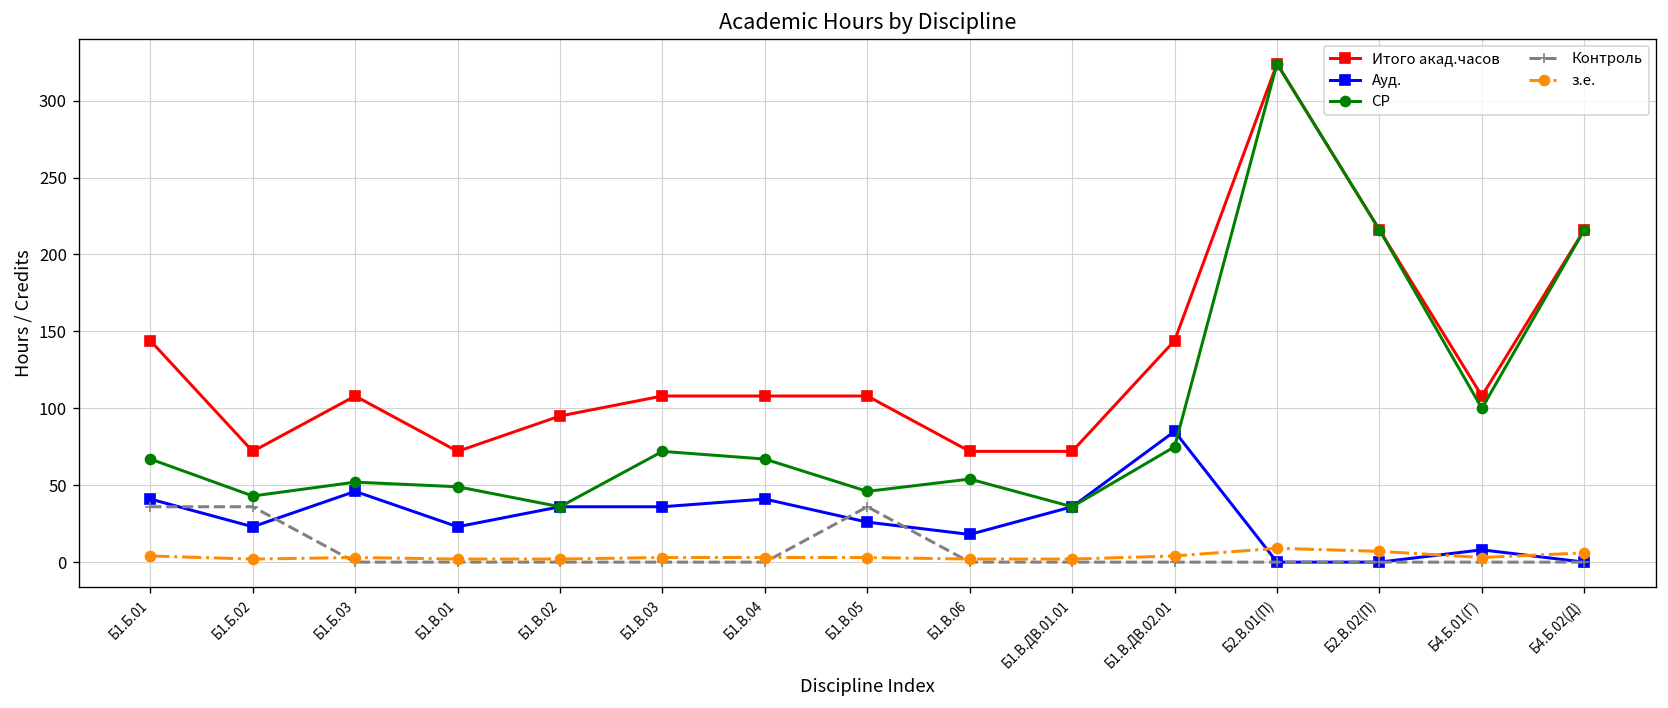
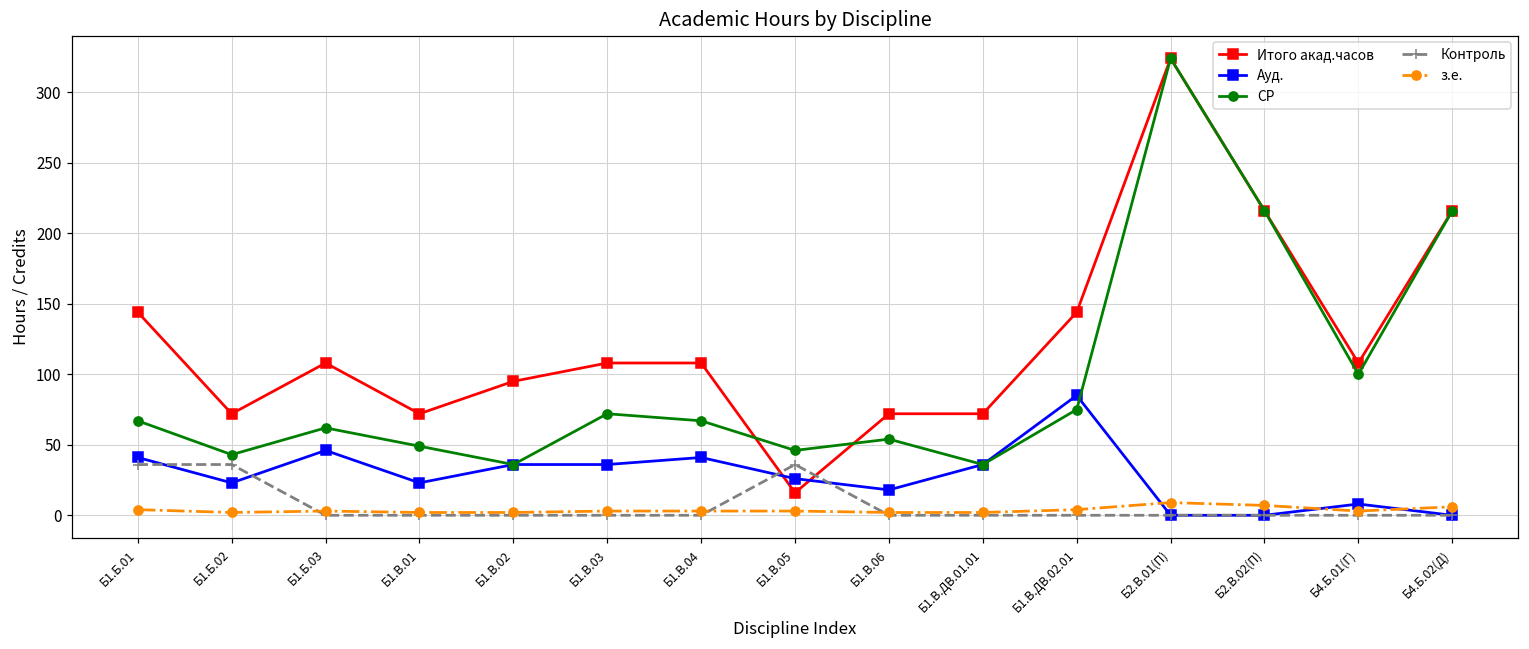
  {
    "Итого акад.часов": {
      "Б1.Б.01": 144,
      "Б1.Б.02": 72,
      "Б1.Б.03": 108,
      "Б1.В.01": 72,
      "Б1.В.02": 95,
      "Б1.В.03": 108,
      "Б1.В.04": 108,
-     "Б1.В.05": 108,
+     "Б1.В.05": 16,
      "Б1.В.06": 72,
      "Б1.В.ДВ.01.01": 72,
      "Б1.В.ДВ.02.01": 144,
      "Б4.Б.01(Г)": 108
    },
    "Ауд.": {
      "Б1.Б.01": 41,
      "Б1.Б.02": 23,
      "Б1.Б.03": 46,
      "Б1.В.01": 23,
      "Б1.В.03": 36,
      "Б1.В.04": 41,
      "Б1.В.05": 26,
      "Б1.В.06": 18,
      "Б1.В.ДВ.02.01": 85,
      "Б4.Б.01(Г)": 8
    },
    "СР": {
      "Б1.Б.01": 67,
      "Б1.Б.02": 43,
-     "Б1.Б.03": 52,
+     "Б1.Б.03": 62,
      "Б1.В.01": 49,
      "Б1.В.03": 72,
      "Б1.В.04": 67,
      "Б1.В.05": 46,
      "Б1.В.06": 54,
      "Б1.В.ДВ.02.01": 75,
      "Б4.Б.01(Г)": 100
    },
    "Контроль": {
      "Б1.Б.01": 36,
      "Б1.Б.02": 36,
      "Б1.Б.03": 0,
      "Б1.В.03": 0,
      "Б1.В.04": 0,
      "Б1.В.05": 36,
      "Б1.В.ДВ.02.01": 0,
      "Б4.Б.01(Г)": 0
    },
    "з.е.": {
      "Б1.Б.01": 4,
      "Б1.Б.02": 2,
      "Б1.Б.03": 3,
      "Б1.В.03": 3,
      "Б1.В.04": 3,
      "Б1.В.05": 3,
      "Б1.В.ДВ.02.01": 4,
      "Б2.В.01(П)": 9,
      "Б2.В.02(П)": 7,
      "Б4.Б.01(Г)": 3,
      "Б4.Б.02(Д)": 6
    }
  }
